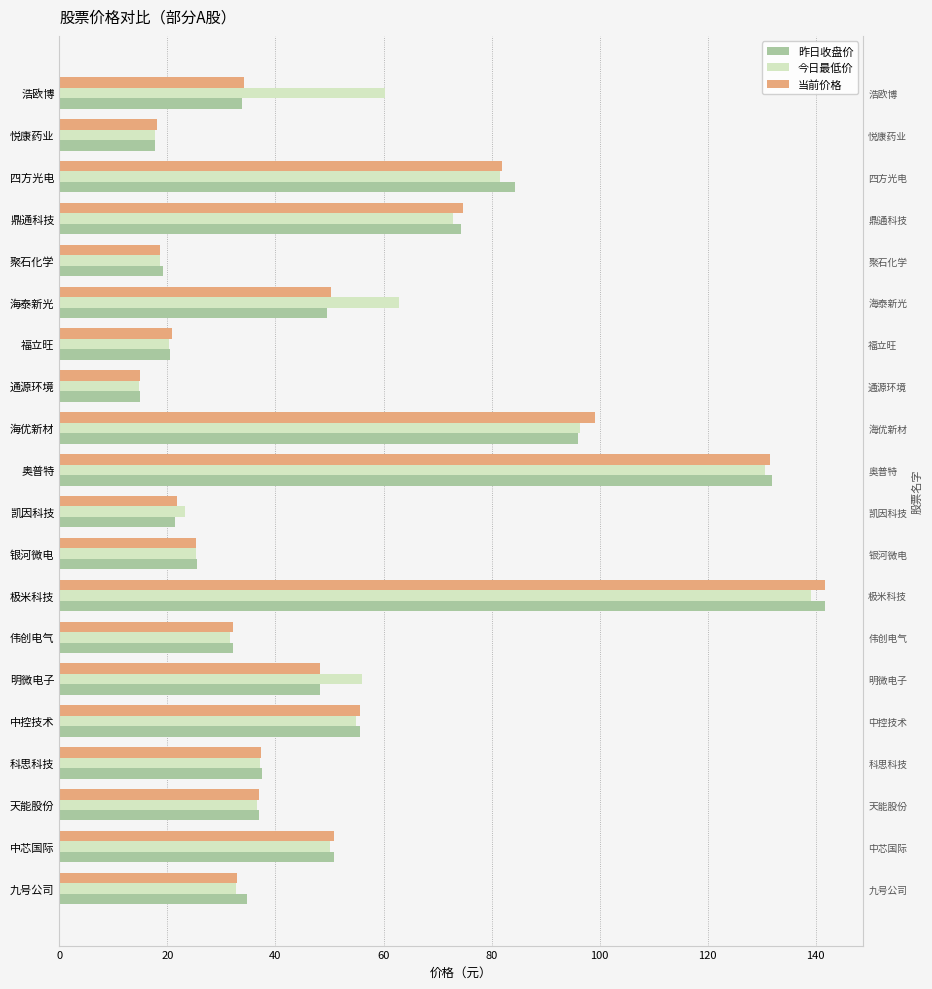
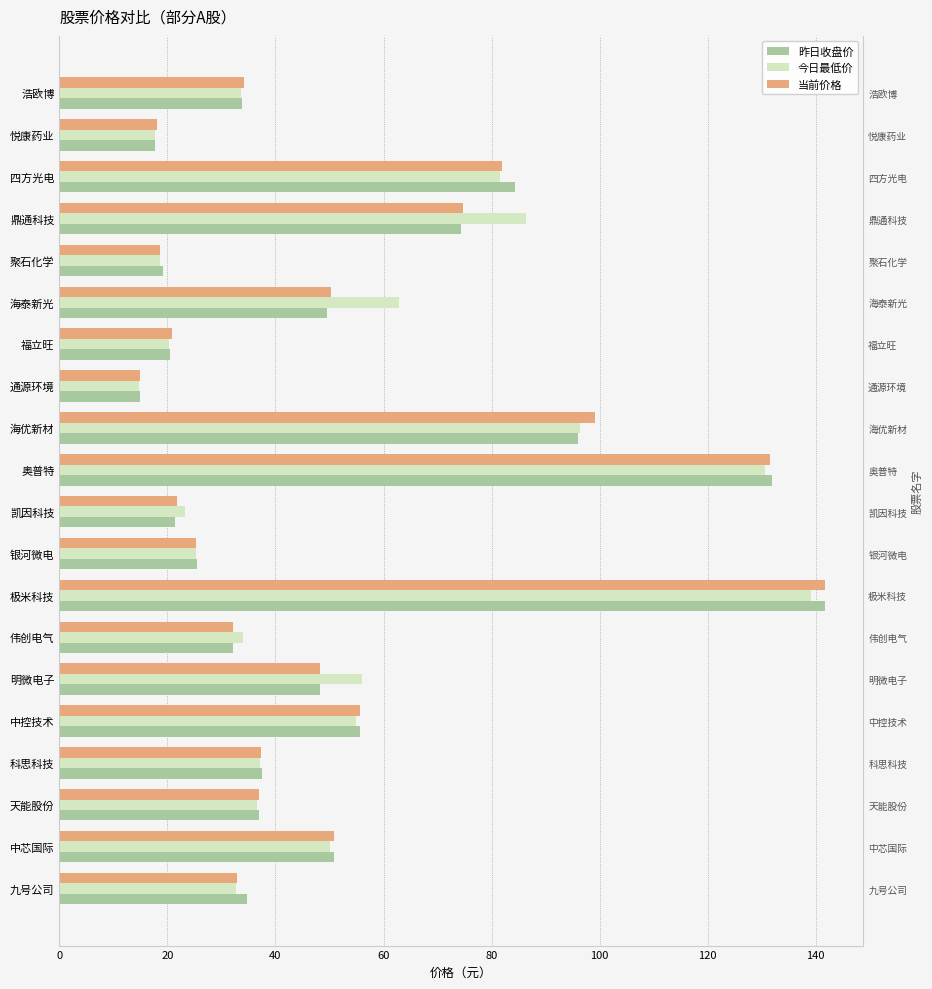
  {
    "今日最低价": {
-     "浩欧博": 60,
+     "浩欧博": 34,
      "悦康药业": 18,
      "四方光电": 82,
-     "鼎通科技": 73,
+     "鼎通科技": 86,
      "聚石化学": 19,
      "海泰新光": 63,
      "福立旺": 20,
      "通源环境": 15,
      "海优新材": 96,
      "奥普特": 131,
      "凯因科技": 23,
      "银河微电": 25,
      "极米科技": 139,
-     "伟创电气": 32,
+     "伟创电气": 34,
      "明微电子": 56,
      "中控技术": 55,
      "科思科技": 37,
      "天能股份": 37,
      "中芯国际": 50,
      "九号公司": 33
    }
  }
